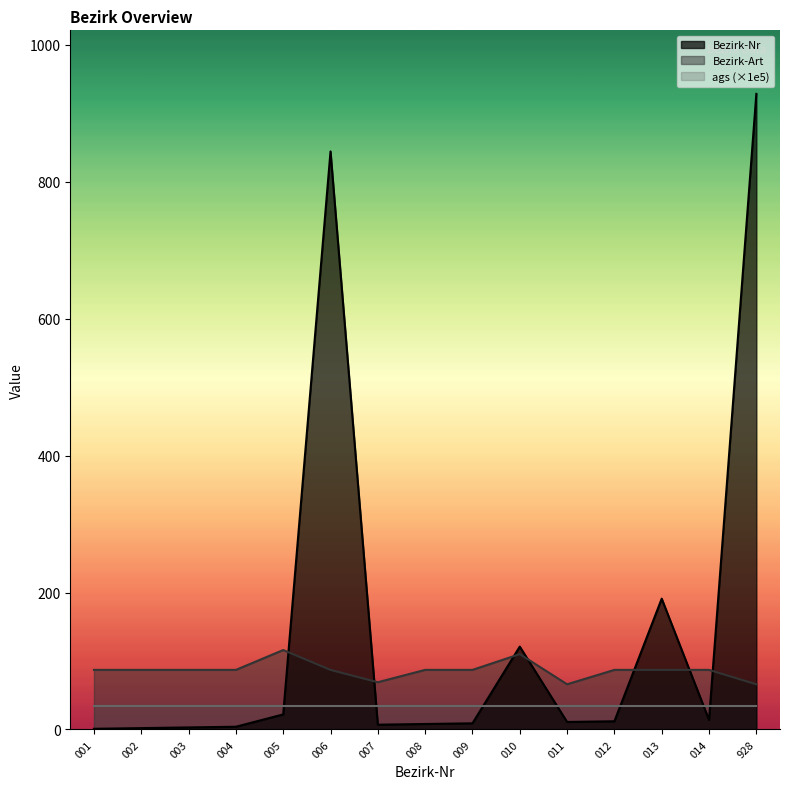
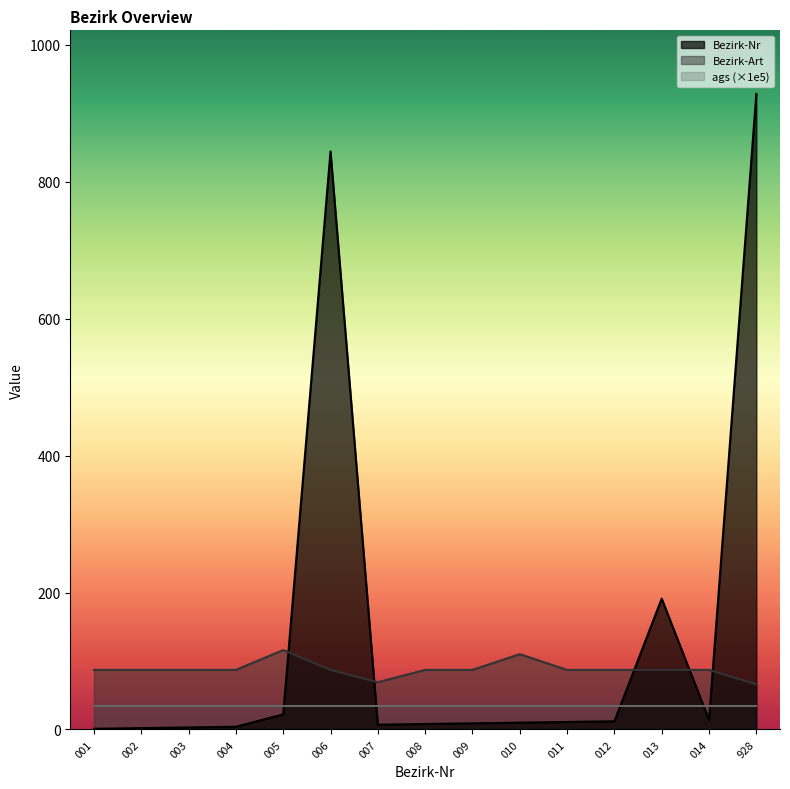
  {
    "Bezirk-Nr": {
      "001": 0,
      "002": 0,
      "003": 0,
      "004": 0,
      "005": 20,
      "006": 840,
      "007": 10,
      "008": 10,
      "009": 10,
-     "010": 120,
+     "010": 10,
      "011": 10,
      "012": 10,
      "013": 190,
      "014": 10,
      "928": 930
    },
    "Bezirk-Art": {
      "001": 90,
      "002": 90,
      "003": 90,
      "004": 90,
      "005": 120,
      "006": 90,
      "007": 70,
      "008": 90,
      "009": 90,
      "010": 110,
-     "011": 70,
+     "011": 90,
      "012": 90,
      "013": 90,
      "014": 90,
      "928": 70
    },
    "ags (×1e5)": {
      "001": 30,
      "002": 30,
      "003": 30,
      "004": 30,
      "005": 30,
      "006": 30,
      "007": 30,
      "008": 30,
      "009": 30,
      "010": 30,
      "011": 30,
      "012": 30,
      "013": 30,
      "014": 30,
      "928": 30
    }
  }
